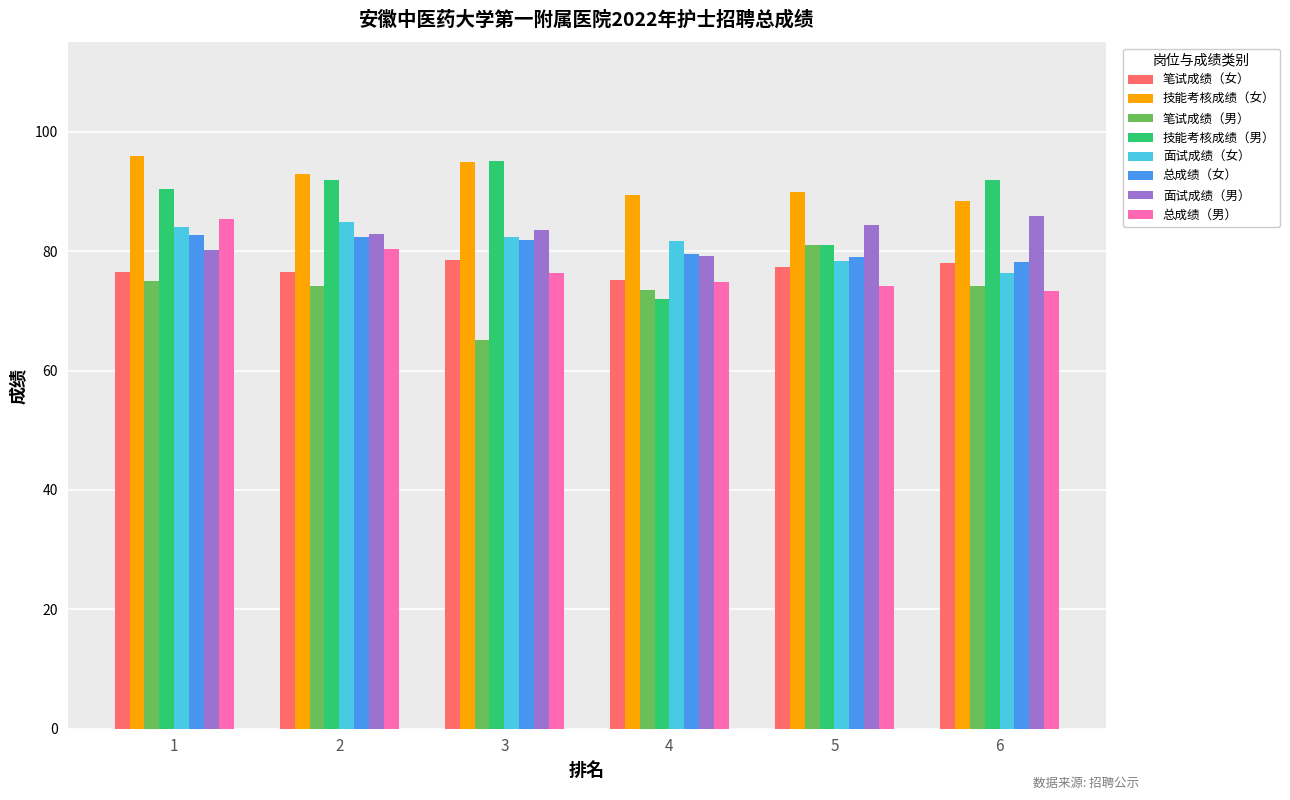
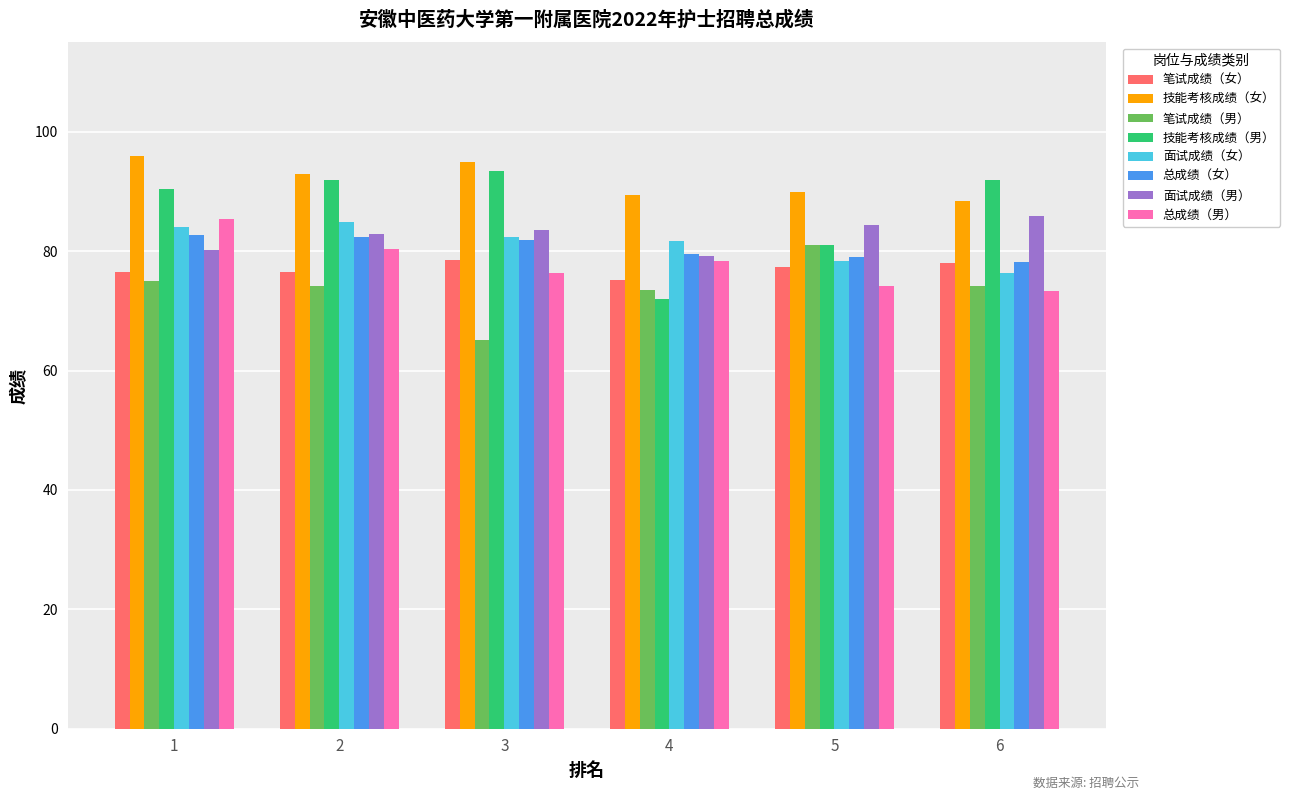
  {
    "笔试成绩（女）": {
      "1": 77,
      "2": 77,
      "3": 79,
      "4": 75,
      "5": 77,
      "6": 78
    },
    "技能考核成绩（女）": {
      "1": 96,
      "2": 93,
      "3": 95,
      "4": 90,
      "5": 90,
      "6": 89
    },
    "笔试成绩（男）": {
      "1": 75,
      "2": 74,
      "3": 65,
      "4": 74,
      "5": 81,
      "6": 74
    },
    "技能考核成绩（男）": {
      "1": 91,
      "2": 92,
-     "3": 95,
+     "3": 94,
      "4": 72,
      "5": 81,
      "6": 92
    },
    "面试成绩（男）": {
      "1": 80,
      "2": 83,
      "3": 84,
      "4": 79,
      "5": 84,
      "6": 86
    },
    "总成绩（男）": {
      "1": 85,
      "2": 80,
      "3": 76,
-     "4": 75,
+     "4": 78,
      "5": 74,
      "6": 73
    }
  }
